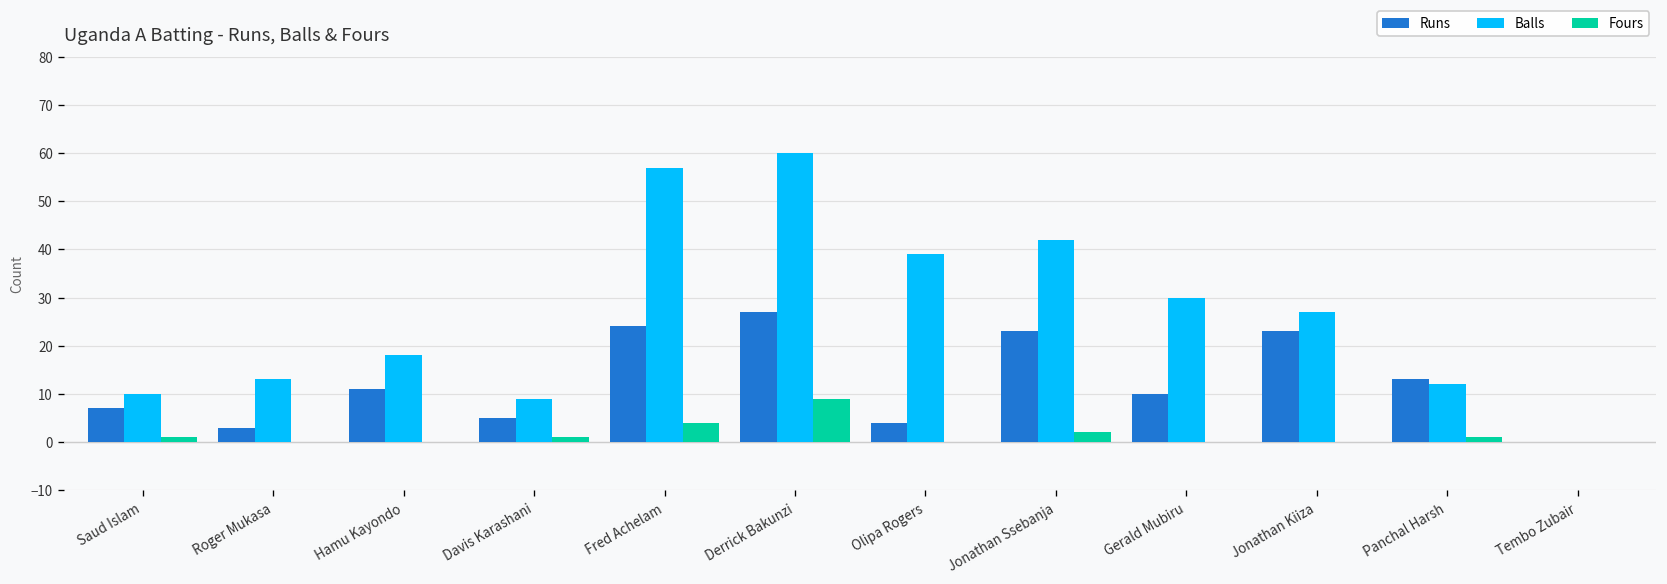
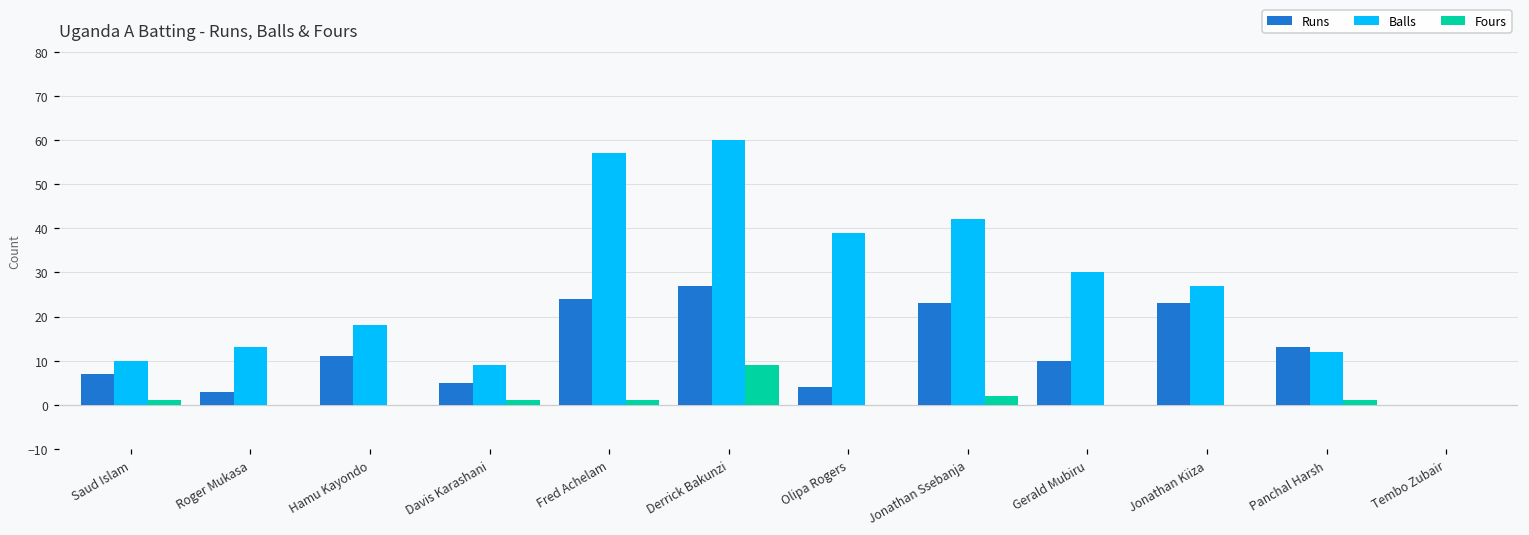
  {
    "Runs": {
      "Saud Islam": 7,
      "Roger Mukasa": 3,
      "Hamu Kayondo": 11,
      "Davis Karashani": 5,
      "Fred Achelam": 24,
      "Derrick Bakunzi": 27,
      "Olipa Rogers": 4,
      "Jonathan Ssebanja": 23,
      "Gerald Mubiru": 10,
      "Jonathan Kiiza": 23,
      "Panchal Harsh": 13,
      "Tembo Zubair": 0
    },
    "Balls": {
      "Saud Islam": 10,
      "Roger Mukasa": 13,
      "Hamu Kayondo": 18,
      "Davis Karashani": 9,
      "Fred Achelam": 57,
      "Derrick Bakunzi": 60,
      "Olipa Rogers": 39,
      "Jonathan Ssebanja": 42,
      "Gerald Mubiru": 30,
      "Jonathan Kiiza": 27,
      "Panchal Harsh": 12,
      "Tembo Zubair": 0
    },
    "Fours": {
      "Saud Islam": 1,
      "Roger Mukasa": 0,
      "Hamu Kayondo": 0,
      "Davis Karashani": 1,
-     "Fred Achelam": 4,
+     "Fred Achelam": 1,
      "Derrick Bakunzi": 9,
      "Olipa Rogers": 0,
      "Jonathan Ssebanja": 2,
      "Gerald Mubiru": 0,
      "Jonathan Kiiza": 0,
      "Panchal Harsh": 1,
      "Tembo Zubair": 0
    }
  }
